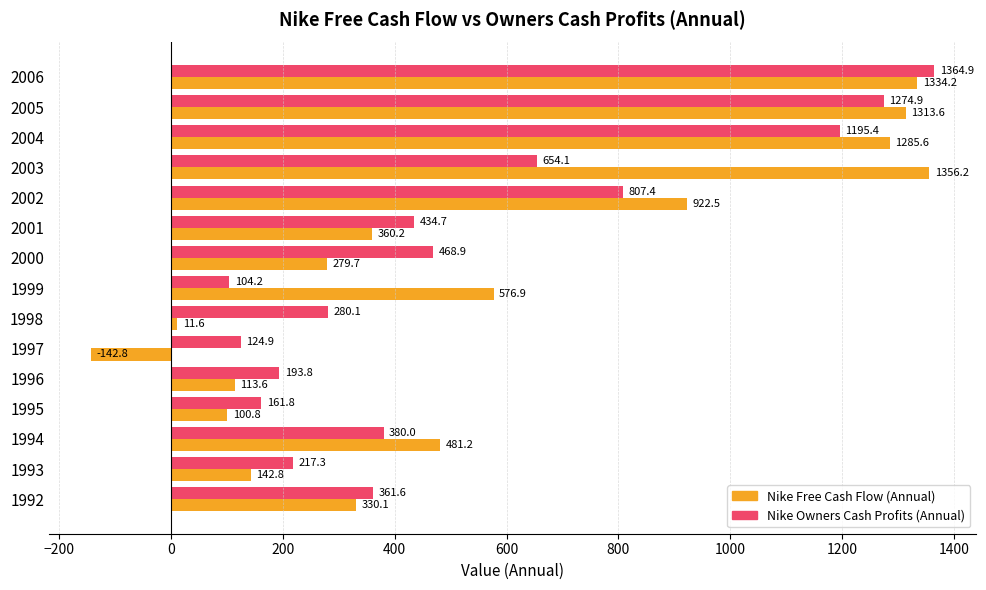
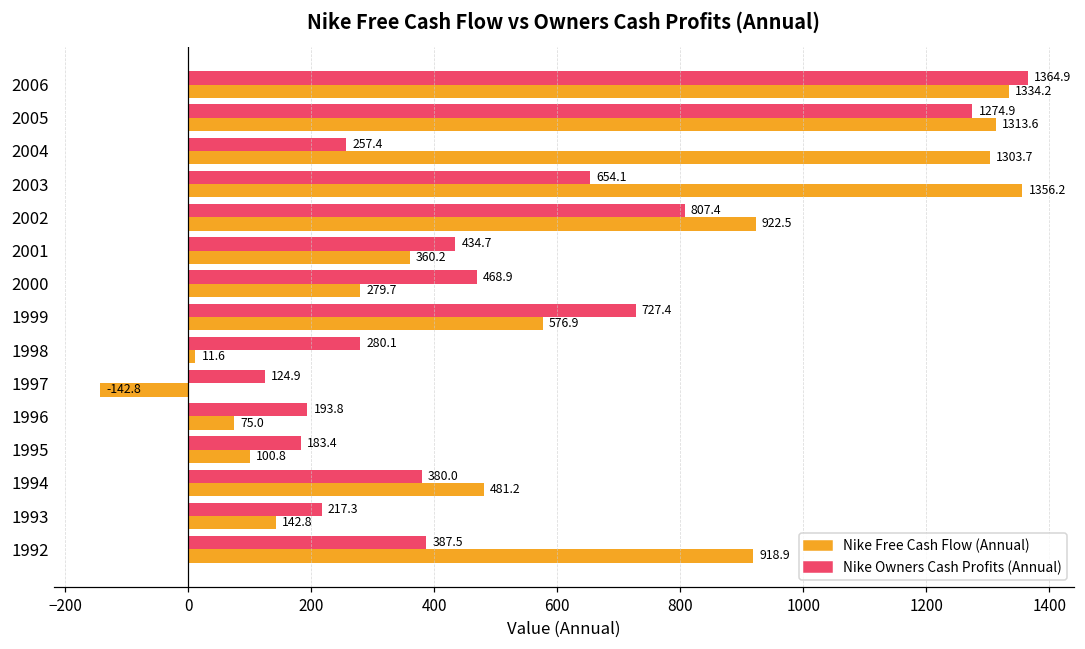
  {
    "Nike Free Cash Flow (Annual)": {
      "2006": 1334.2,
      "2005": 1313.6,
-     "2004": 1285.6,
+     "2004": 1303.7,
      "2003": 1356.2,
      "2002": 922.5,
      "2001": 360.2,
      "2000": 279.7,
      "1999": 576.9,
      "1998": 11.6,
      "1997": -142.8,
-     "1996": 113.6,
+     "1996": 75.0,
      "1995": 100.8,
      "1994": 481.2,
      "1993": 142.8,
-     "1992": 330.1
+     "1992": 918.9
    },
    "Nike Owners Cash Profits (Annual)": {
      "2006": 1364.9,
      "2005": 1274.9,
-     "2004": 1195.4,
+     "2004": 257.4,
      "2003": 654.1,
      "2002": 807.4,
      "2001": 434.7,
      "2000": 468.9,
-     "1999": 104.2,
+     "1999": 727.4,
      "1998": 280.1,
      "1997": 124.9,
      "1996": 193.8,
-     "1995": 161.8,
+     "1995": 183.4,
      "1994": 380.0,
      "1993": 217.3,
-     "1992": 361.6
+     "1992": 387.5
    }
  }
